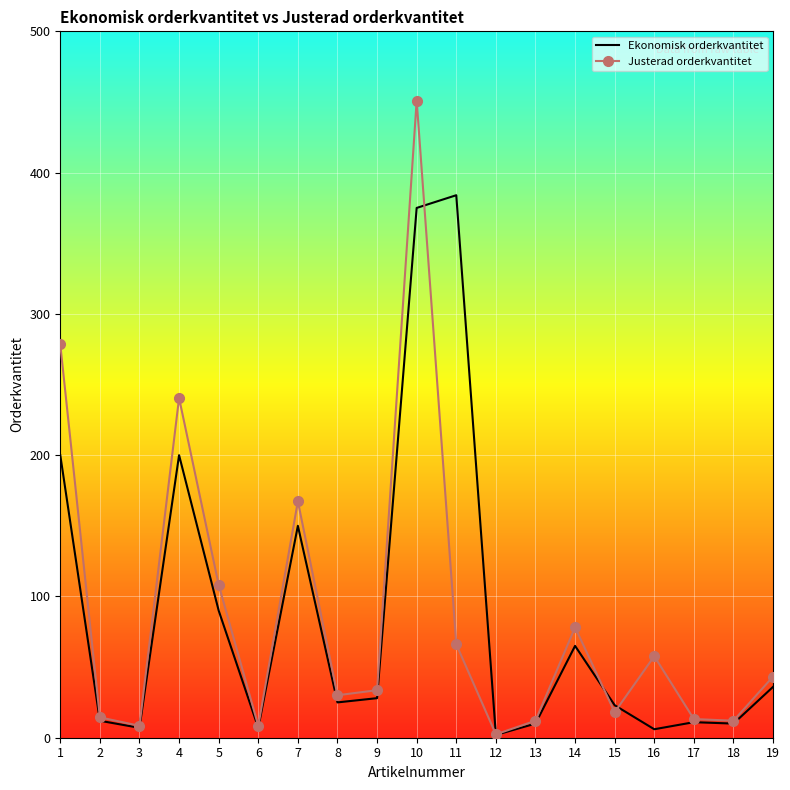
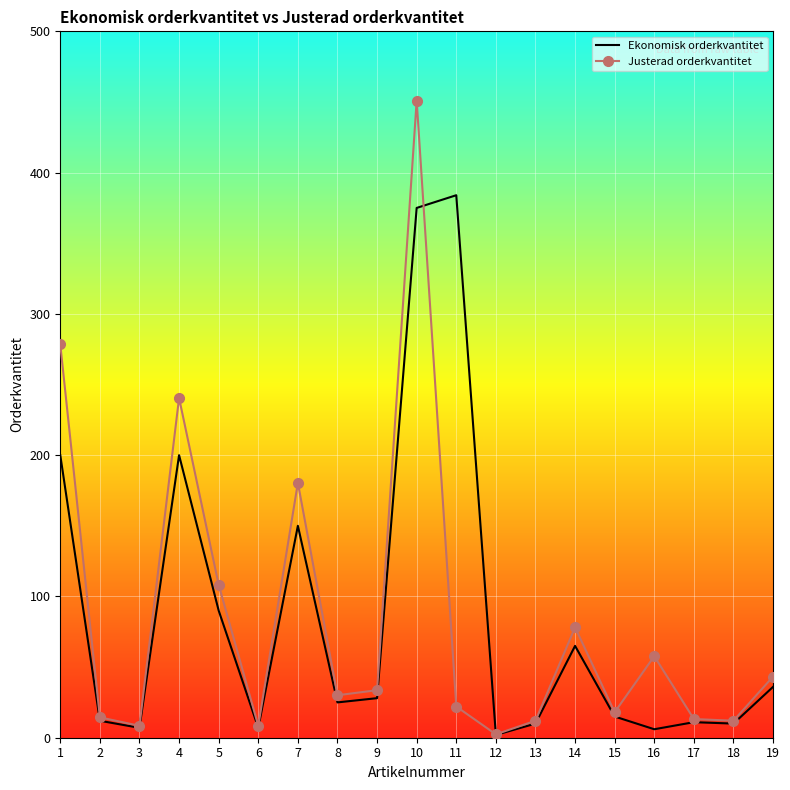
  {
    "Ekonomisk orderkvantitet": {
      "1": 200,
      "2": 12,
      "4": 200,
      "5": 90,
      "7": 150,
      "8": 25,
      "9": 28,
      "10": 375,
      "11": 384,
      "13": 10,
      "14": 65,
-     "15": 23,
+     "15": 15,
      "16": 6,
      "17": 11,
      "18": 10,
      "19": 36
    },
    "Justerad orderkvantitet": {
      "1": 278,
      "2": 14,
      "4": 240,
      "5": 108,
-     "7": 167,
+     "7": 180,
      "8": 30,
      "9": 34,
      "10": 451,
-     "11": 66,
+     "11": 22,
      "13": 12,
      "14": 78,
      "15": 18,
      "16": 58,
      "17": 13,
      "18": 12,
      "19": 43
    }
  }
